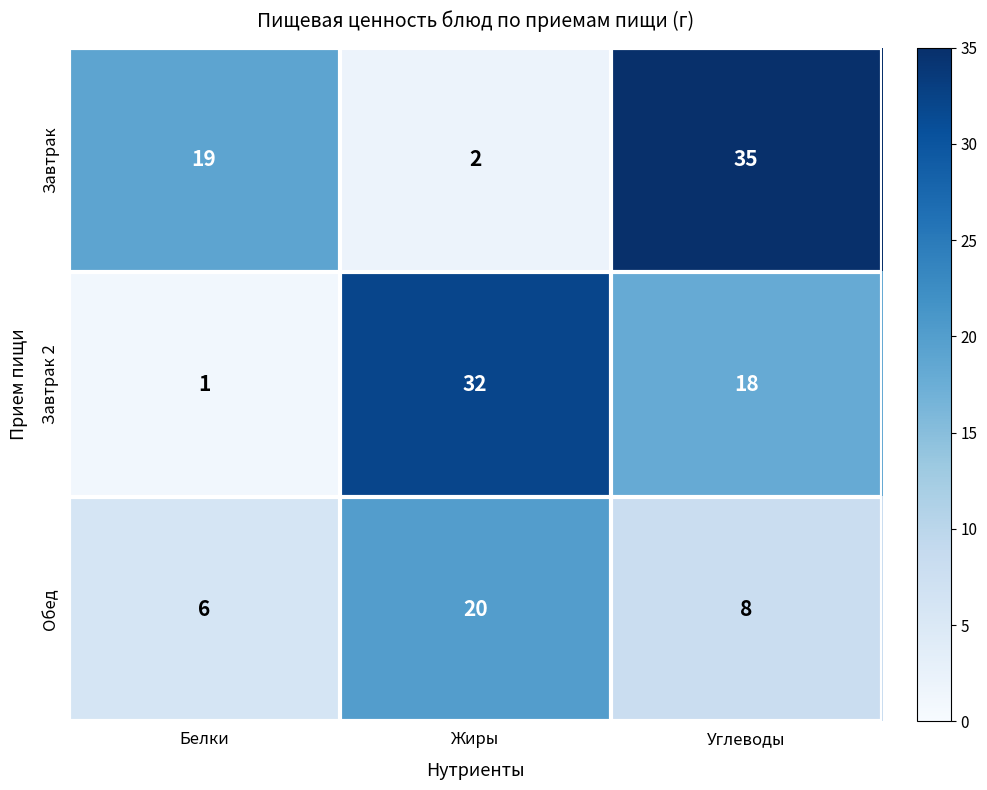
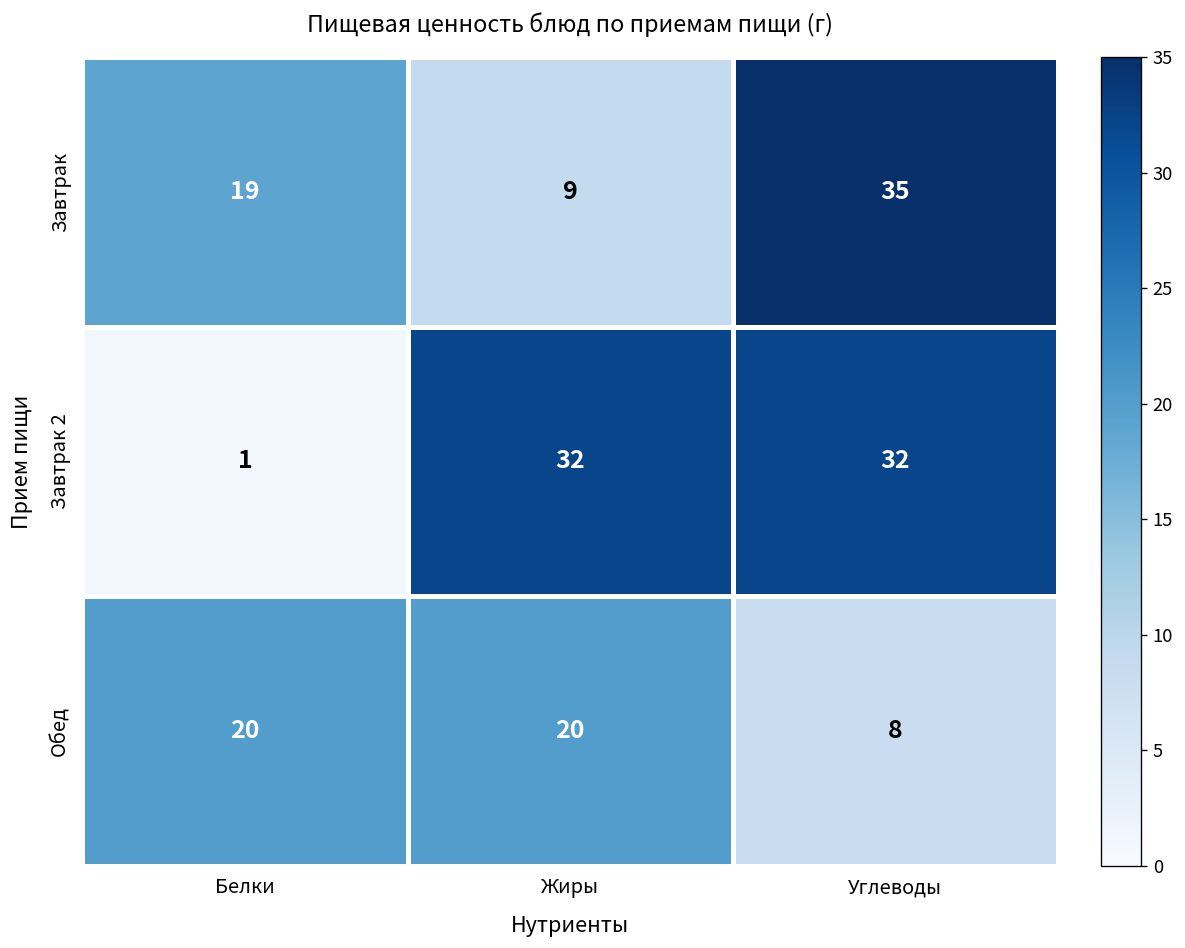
  {
    "Завтрак": {
      "Белки": 19,
-     "Жиры": 2,
+     "Жиры": 9,
      "Углеводы": 35
    },
    "Завтрак 2": {
      "Белки": 1,
      "Жиры": 32,
-     "Углеводы": 18
+     "Углеводы": 32
    },
    "Обед": {
-     "Белки": 6,
+     "Белки": 20,
      "Жиры": 20,
      "Углеводы": 8
    }
  }
